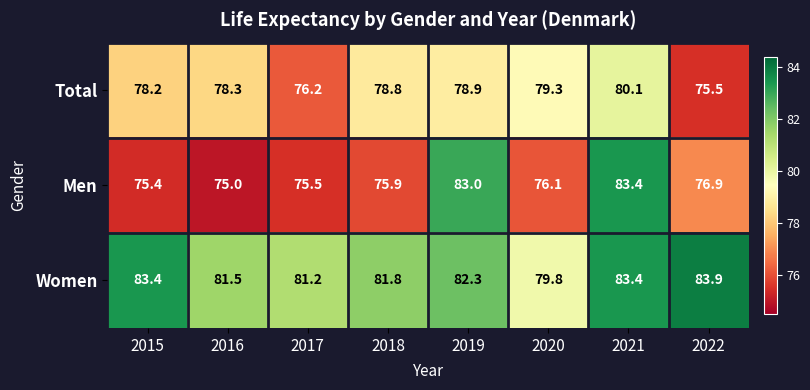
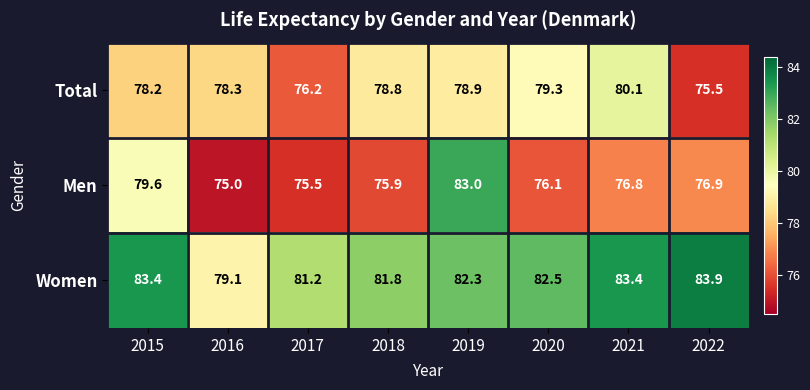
  {
    "Total": {
      "2015": 78.2,
      "2016": 78.3,
      "2017": 76.2,
      "2018": 78.8,
      "2019": 78.9,
      "2020": 79.3,
      "2021": 80.1,
      "2022": 75.5
    },
    "Men": {
-     "2015": 75.4,
+     "2015": 79.6,
      "2016": 75.0,
      "2017": 75.5,
      "2018": 75.9,
      "2019": 83.0,
      "2020": 76.1,
-     "2021": 83.4,
+     "2021": 76.8,
      "2022": 76.9
    },
    "Women": {
      "2015": 83.4,
-     "2016": 81.5,
+     "2016": 79.1,
      "2017": 81.2,
      "2018": 81.8,
      "2019": 82.3,
-     "2020": 79.8,
+     "2020": 82.5,
      "2021": 83.4,
      "2022": 83.9
    }
  }
